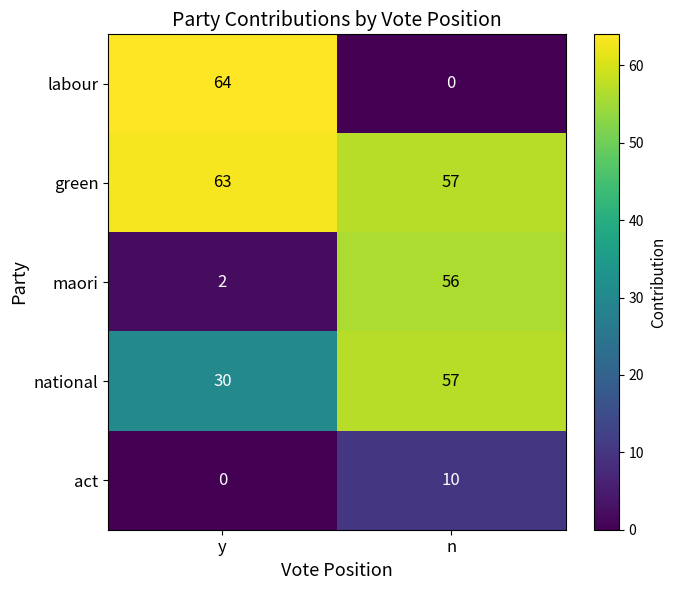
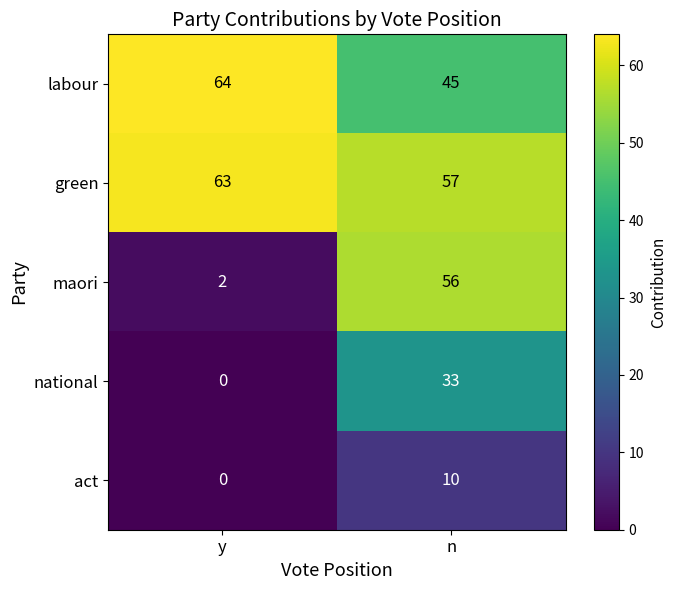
  {
    "labour": {
      "y": 64,
-     "n": 0
+     "n": 45
    },
    "green": {
      "y": 63,
      "n": 57
    },
    "maori": {
      "y": 2,
      "n": 56
    },
    "national": {
-     "y": 30,
-     "n": 57
+     "y": 0,
+     "n": 33
    },
    "act": {
      "y": 0,
      "n": 10
    }
  }
